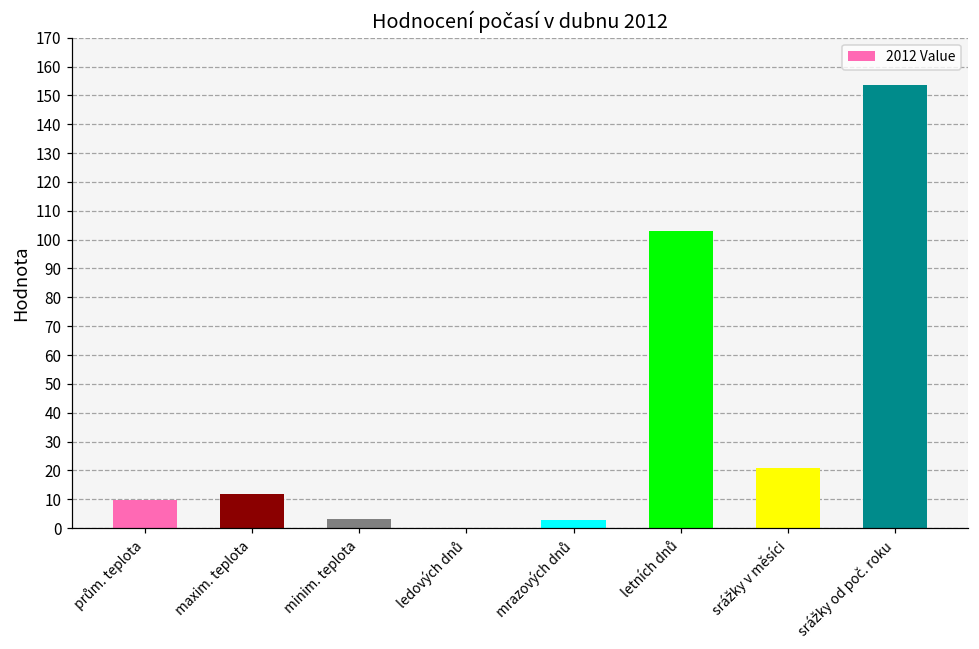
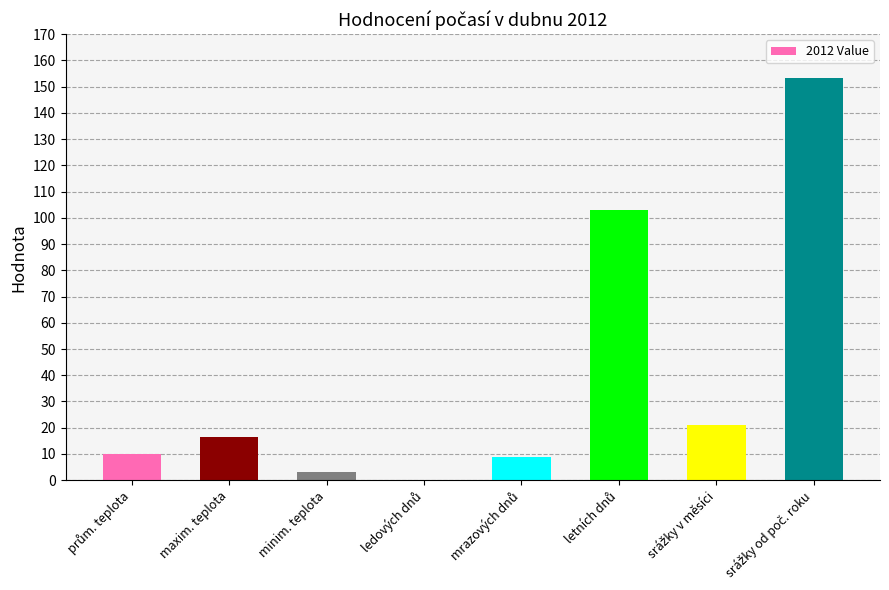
  {
    "prům. teplota": 10,
-   "maxim. teplota": 12,
+   "maxim. teplota": 16,
    "minim. teplota": 3,
    "ledových dnů": 0,
-   "mrazových dnů": 3,
+   "mrazových dnů": 9,
    "letních dnů": 103,
    "srážky v měsíci": 21,
    "srážky od poč. roku": 154
  }
